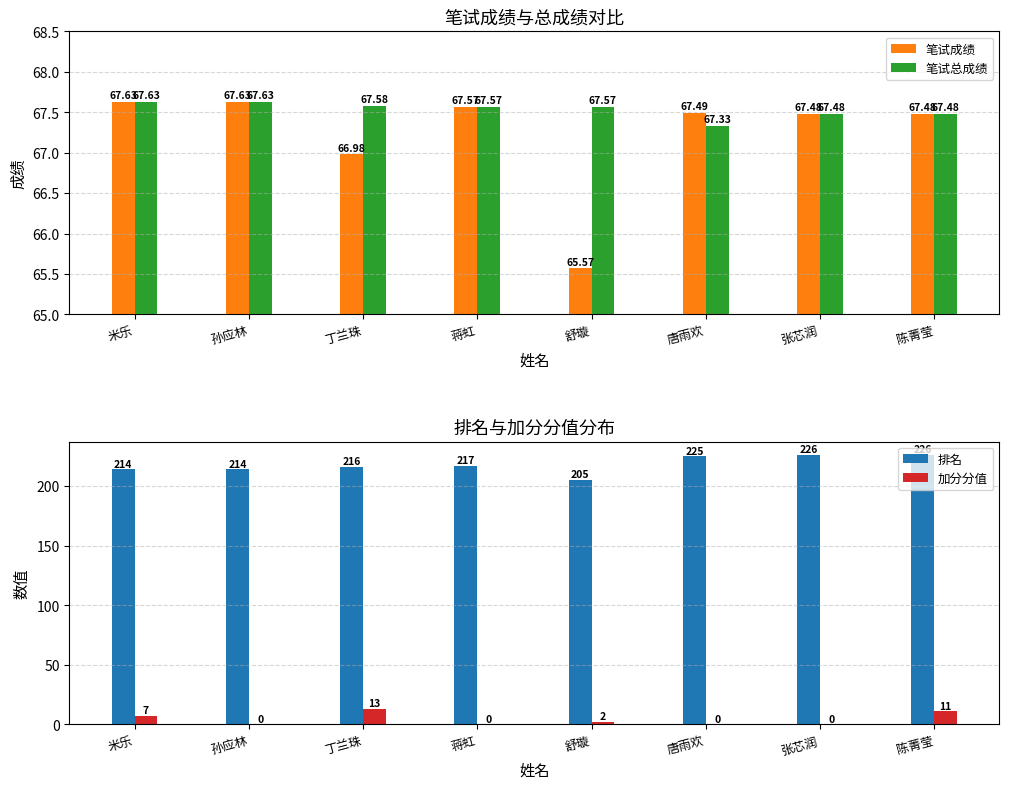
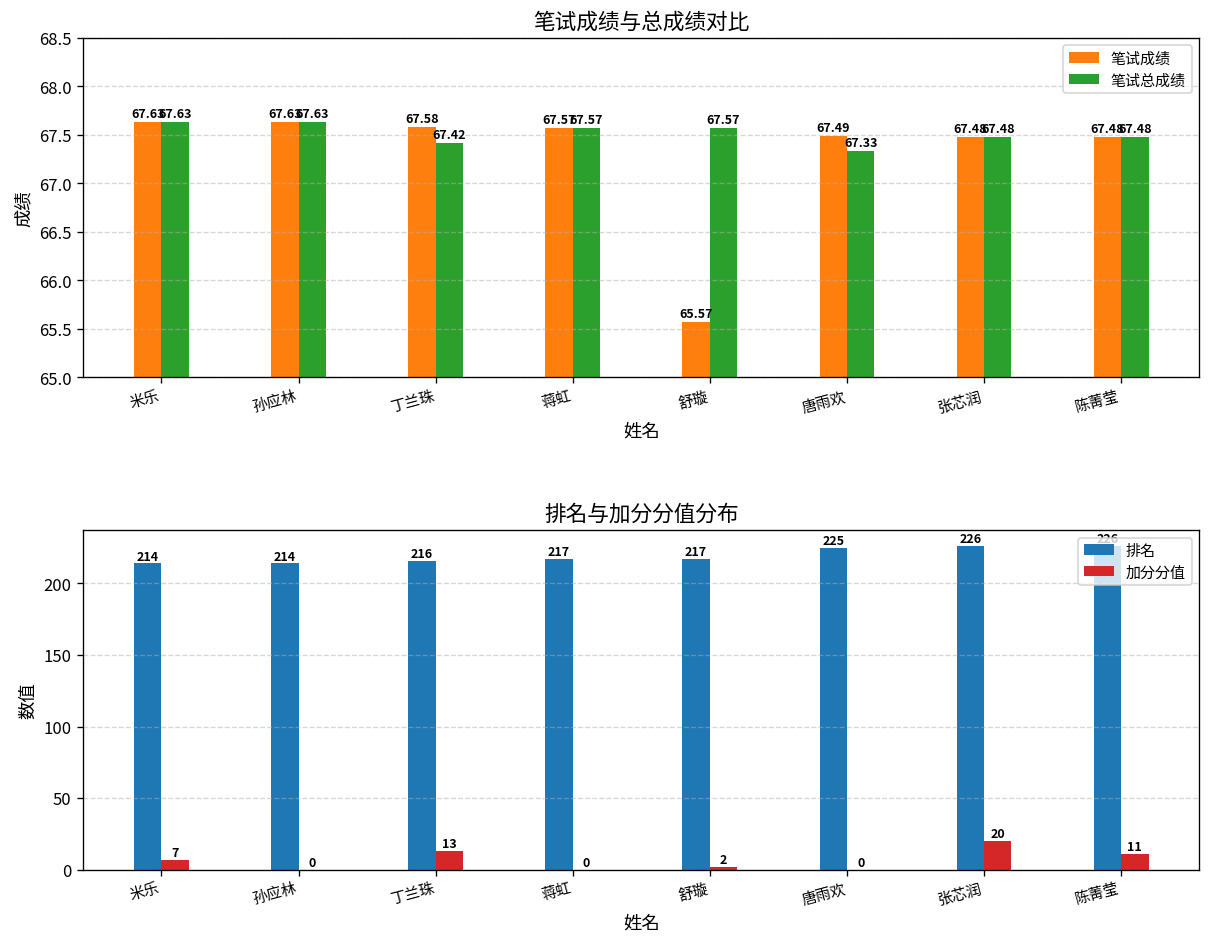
  {
    "笔试成绩与总成绩对比": {
      "笔试成绩": {
-       "丁兰珠": 66.98,
+       "丁兰珠": 67.58,
        "舒璇": 65.57,
        "唐雨欢": 67.49
      },
      "笔试总成绩": {
-       "丁兰珠": 67.58,
+       "丁兰珠": 67.42,
        "舒璇": 67.57,
        "唐雨欢": 67.33
      }
    },
    "排名与加分分值分布": {
      "排名": {
        "米乐": 214,
        "孙应林": 214,
        "丁兰珠": 216,
        "蒋虹": 217,
-       "舒璇": 205,
+       "舒璇": 217,
        "唐雨欢": 225,
        "张芯润": 226
      },
      "加分分值": {
        "米乐": 7,
        "孙应林": 0,
        "丁兰珠": 13,
        "蒋虹": 0,
        "舒璇": 2,
        "唐雨欢": 0,
-       "张芯润": 0,
+       "张芯润": 20,
        "陈菁莹": 11
      }
    }
  }
